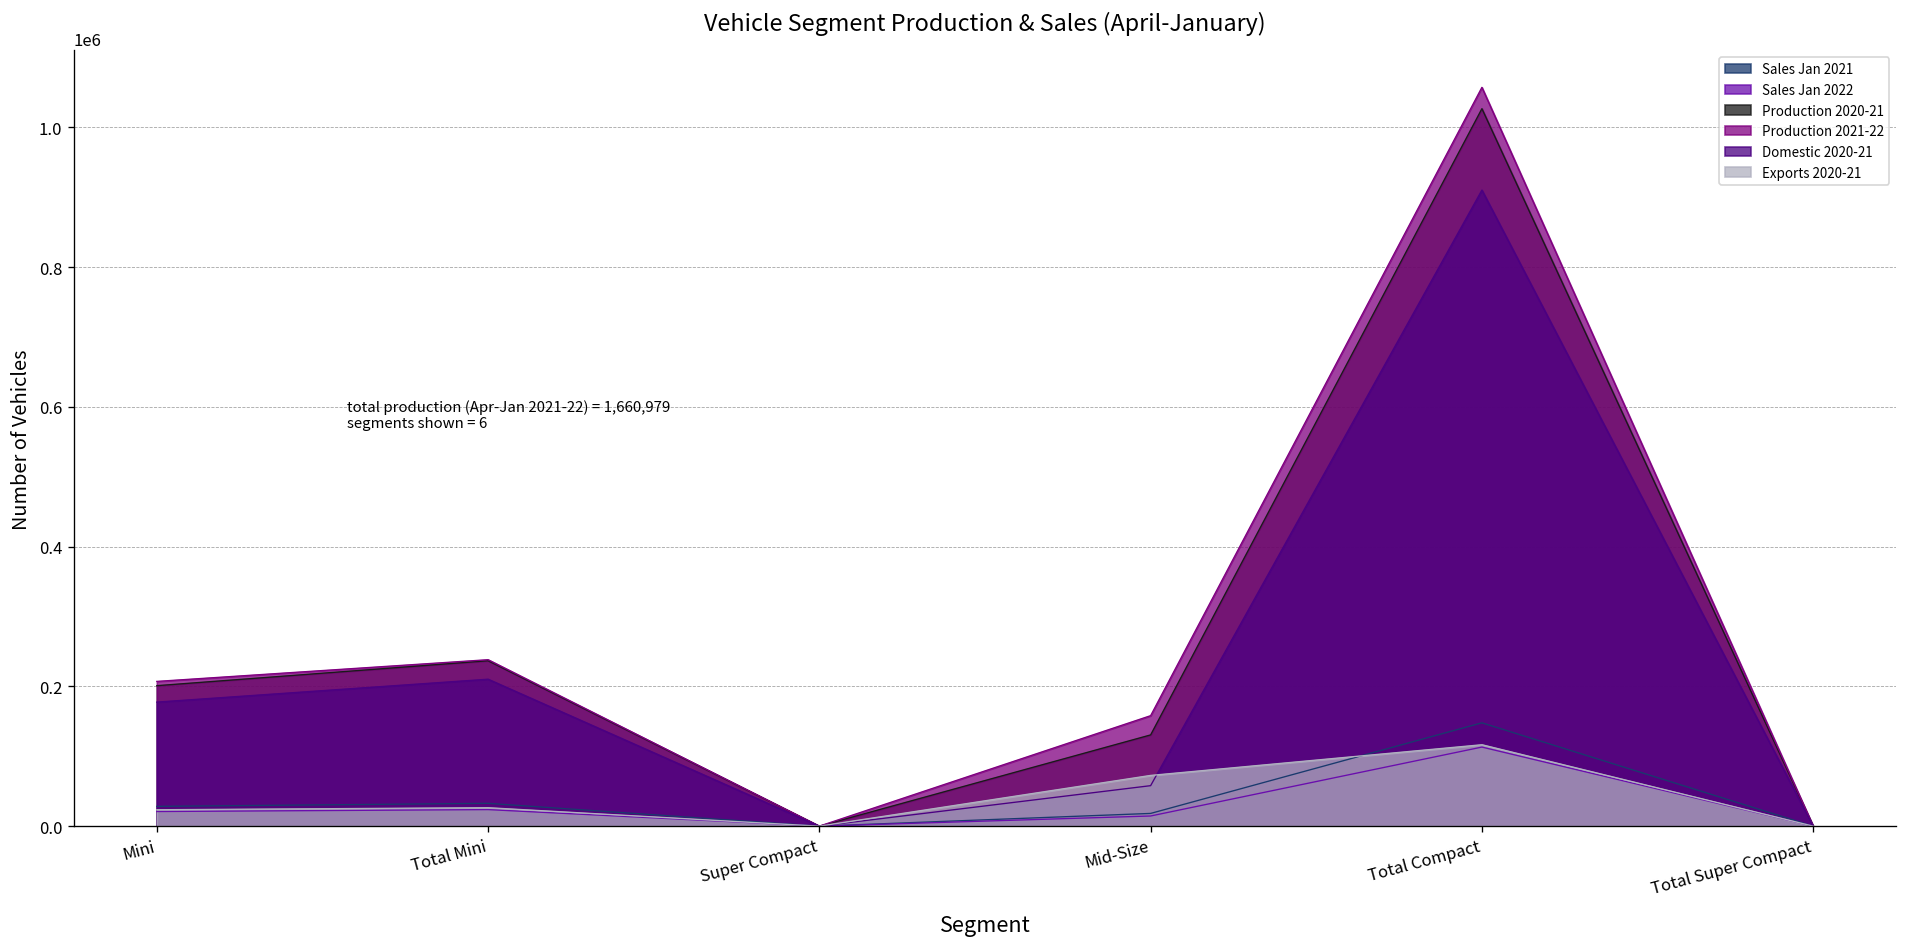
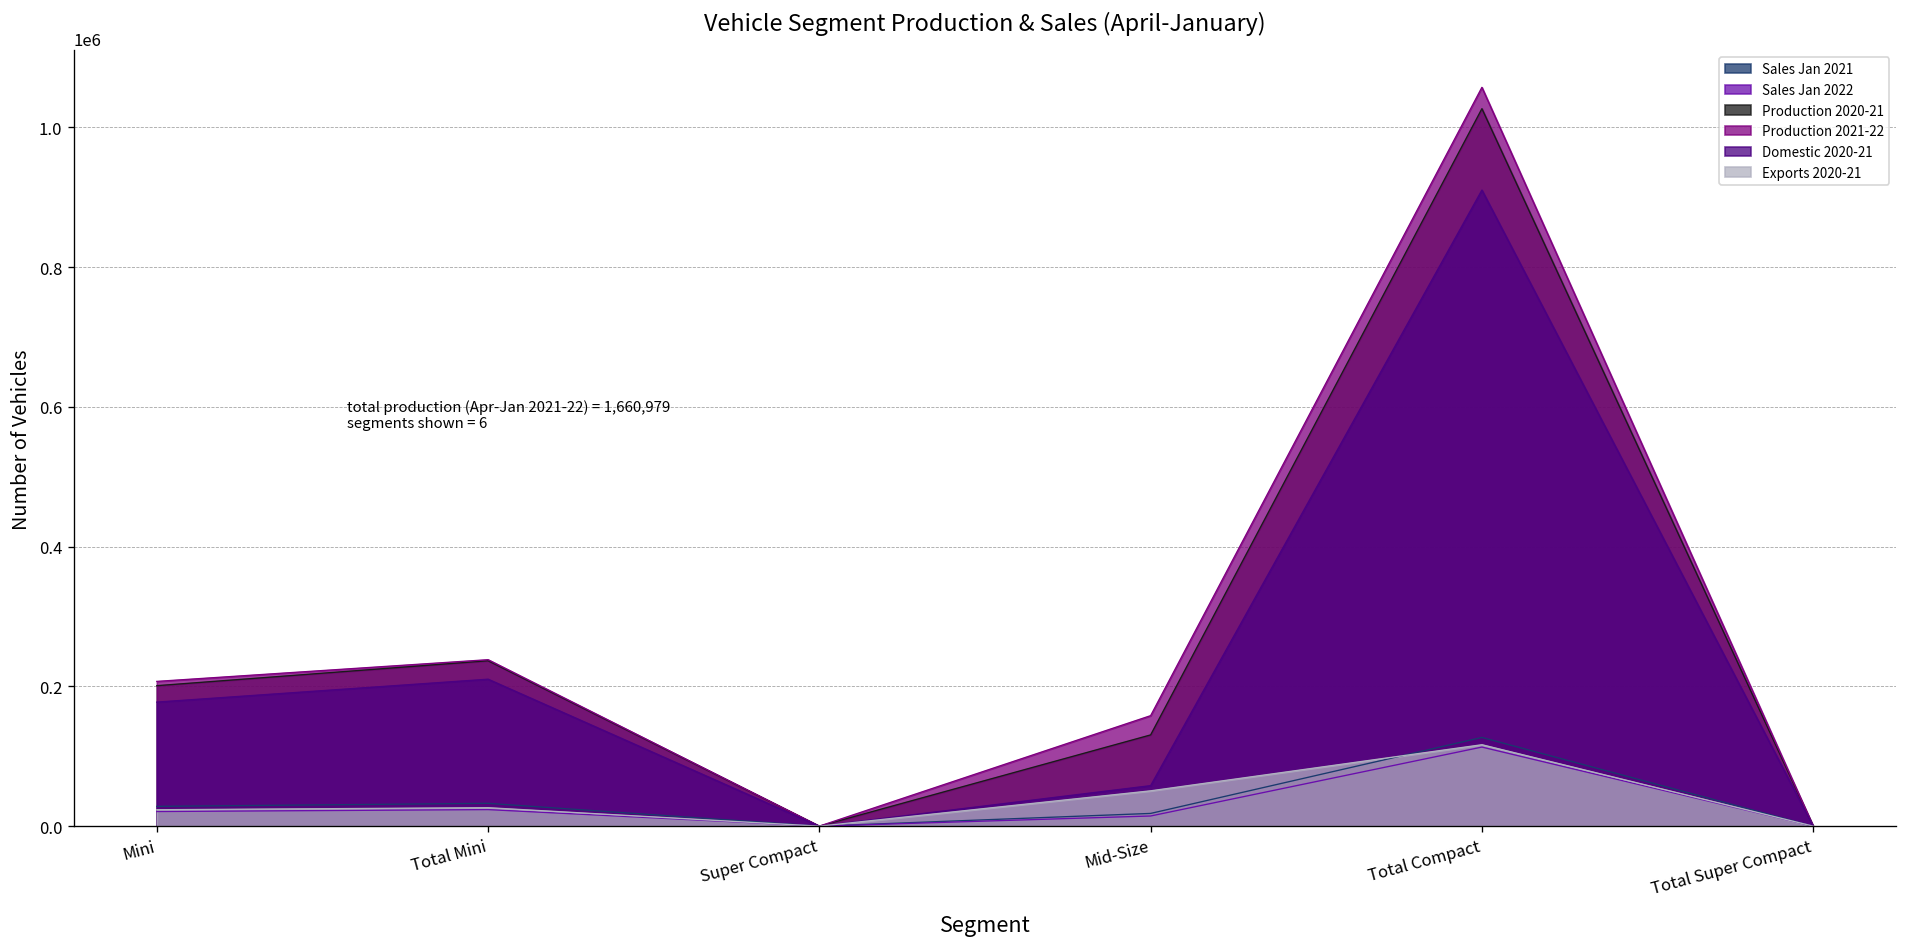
  {
    "Sales Jan 2021": {
      "Mini": 30000,
      "Total Mini": 30000,
-     "Total Compact": 150000
+     "Total Compact": 130000
    },
    "Production 2020-21": {
      "Mini": 200000,
      "Mid-Size": 130000,
      "Total Compact": 1030000
    },
    "Exports 2020-21": {
-     "Mid-Size": 70000
+     "Mid-Size": 50000
    }
  }
